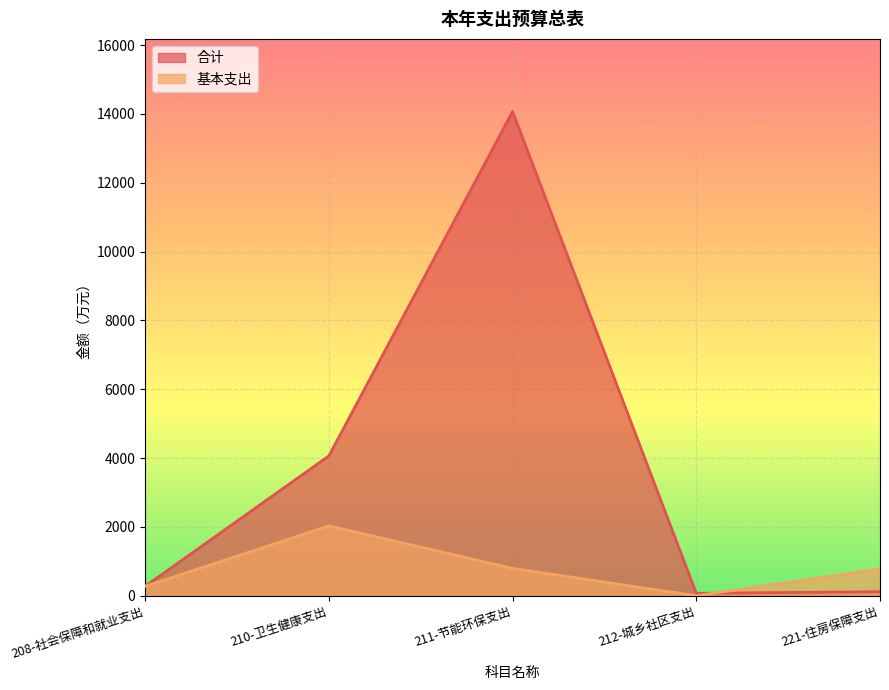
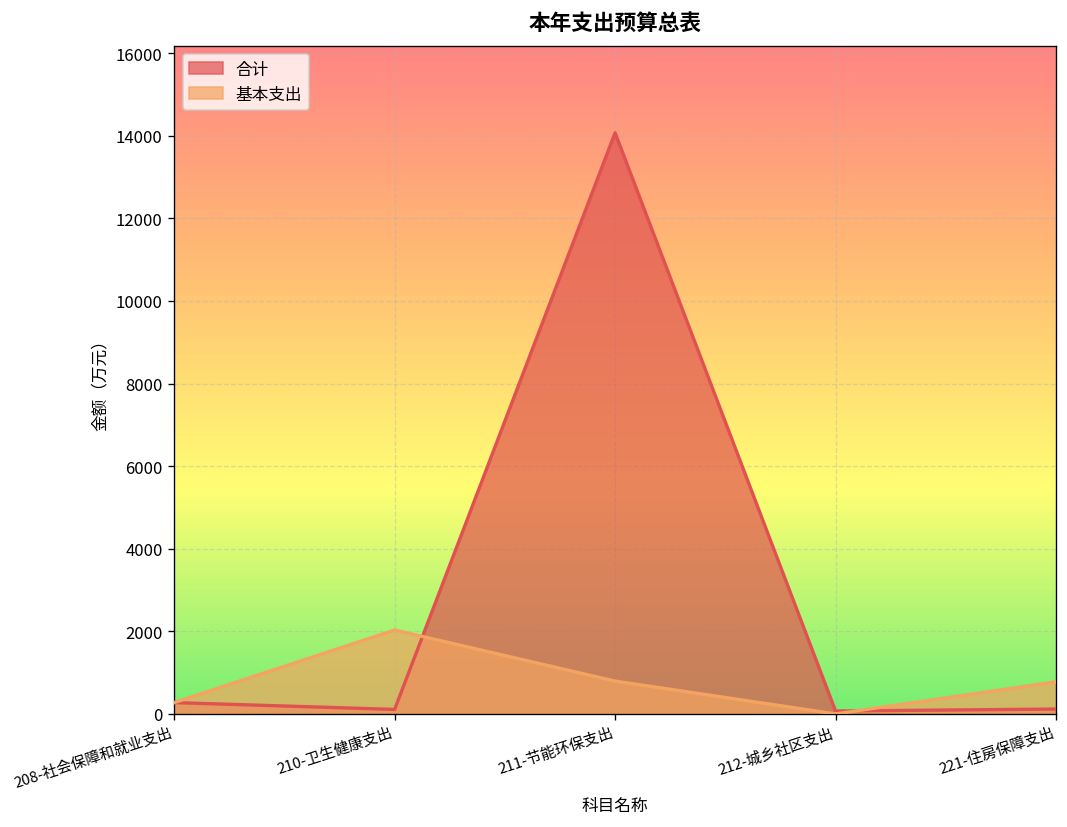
  {
    "合计": {
-     "210-卫生健康支出": 4100,
+     "210-卫生健康支出": 100,
      "211-节能环保支出": 14100,
      "221-住房保障支出": 100
    },
    "基本支出": {
      "210-卫生健康支出": 2000,
      "211-节能环保支出": 800,
      "221-住房保障支出": 800
    }
  }
